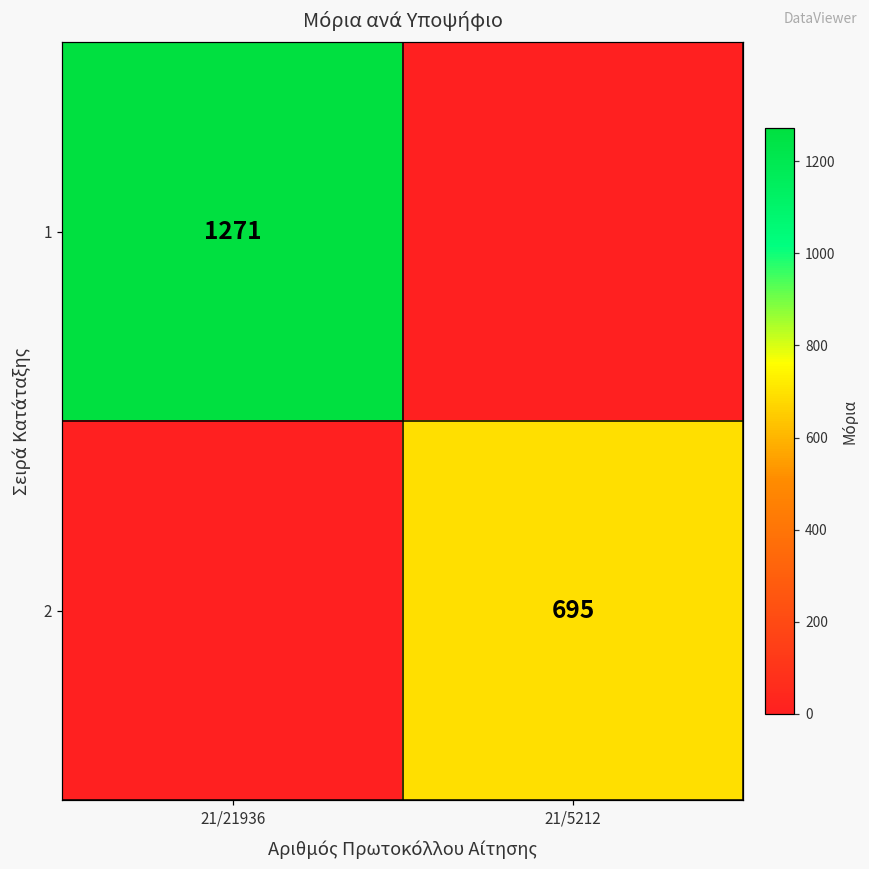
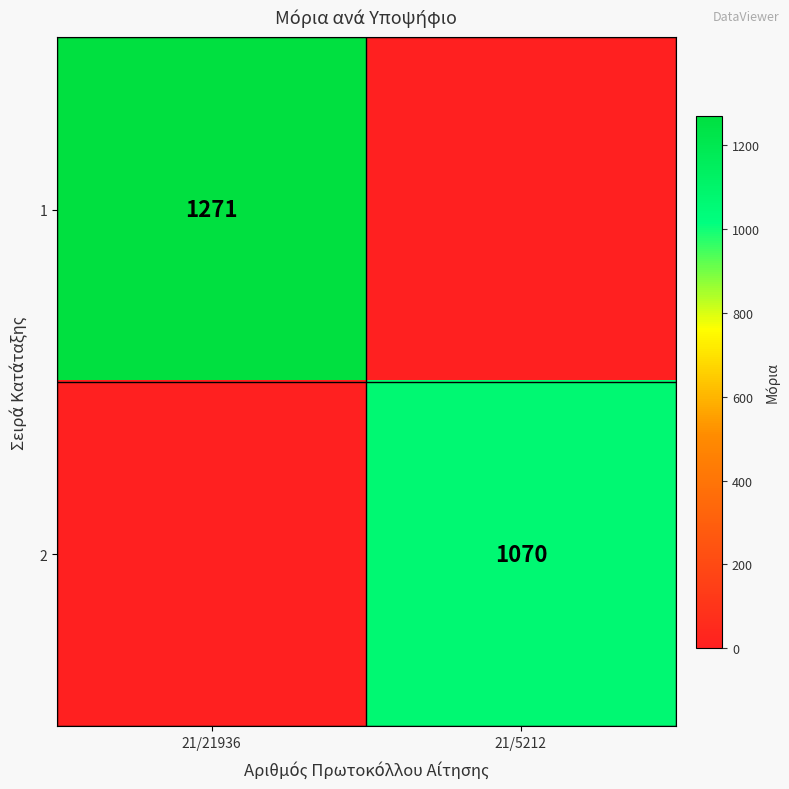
  {
    "1": {
      "21/21936": 1271
    },
    "2": {
-     "21/5212": 695
+     "21/5212": 1070
    }
  }
